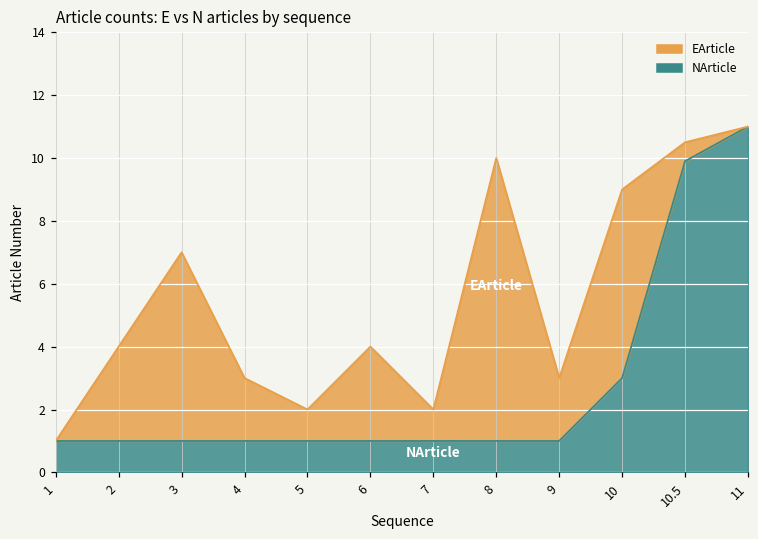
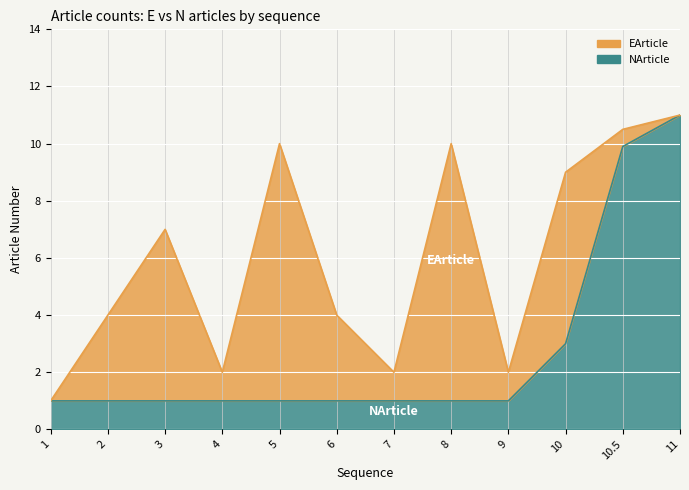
  {
    "NArticle": {
      "2": 1,
      "3": 1,
      "4": 1,
      "5": 1,
      "6": 1,
      "7": 1,
      "8": 1,
      "9": 1,
      "10": 3,
      "10.5": 9.9
    },
    "EArticle": {
      "2": 4,
      "3": 7,
-     "4": 3,
-     "5": 2,
+     "4": 2,
+     "5": 10,
      "6": 4,
      "7": 2,
      "8": 10,
-     "9": 3,
+     "9": 2,
      "10": 9,
      "10.5": 10.5
    }
  }
